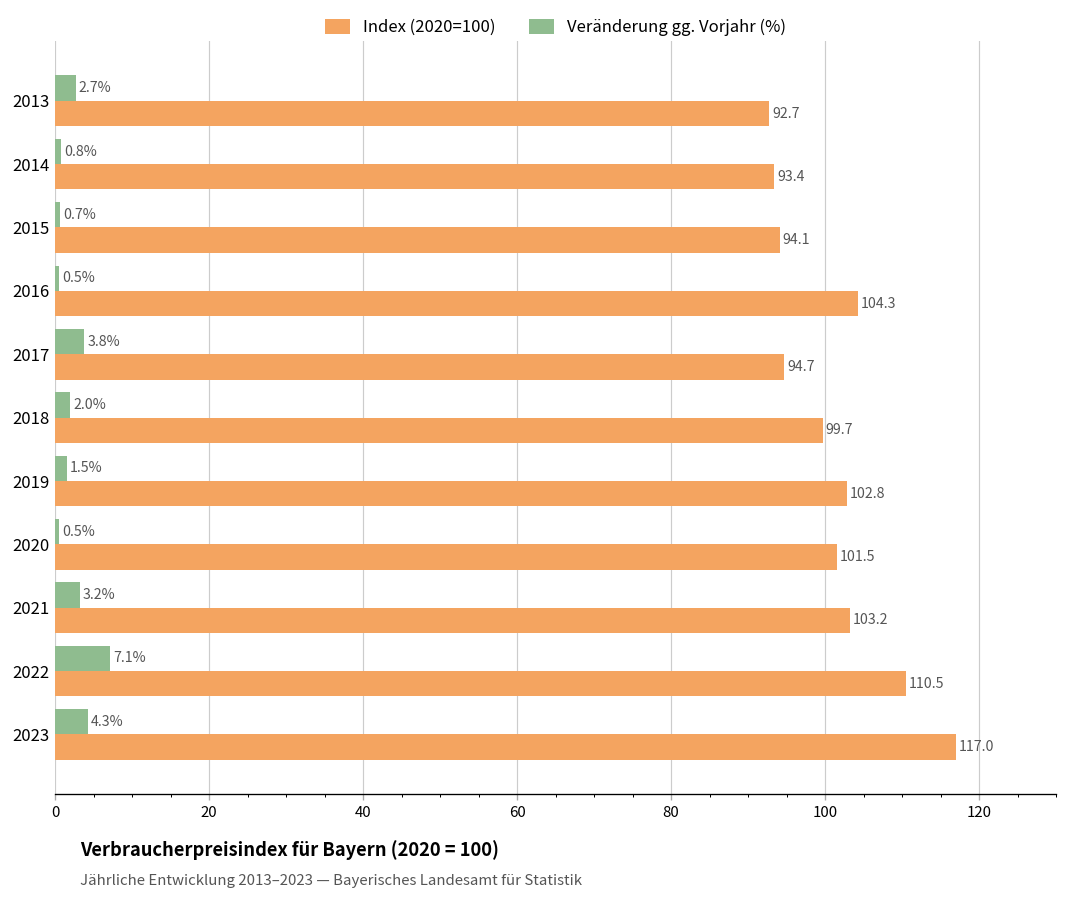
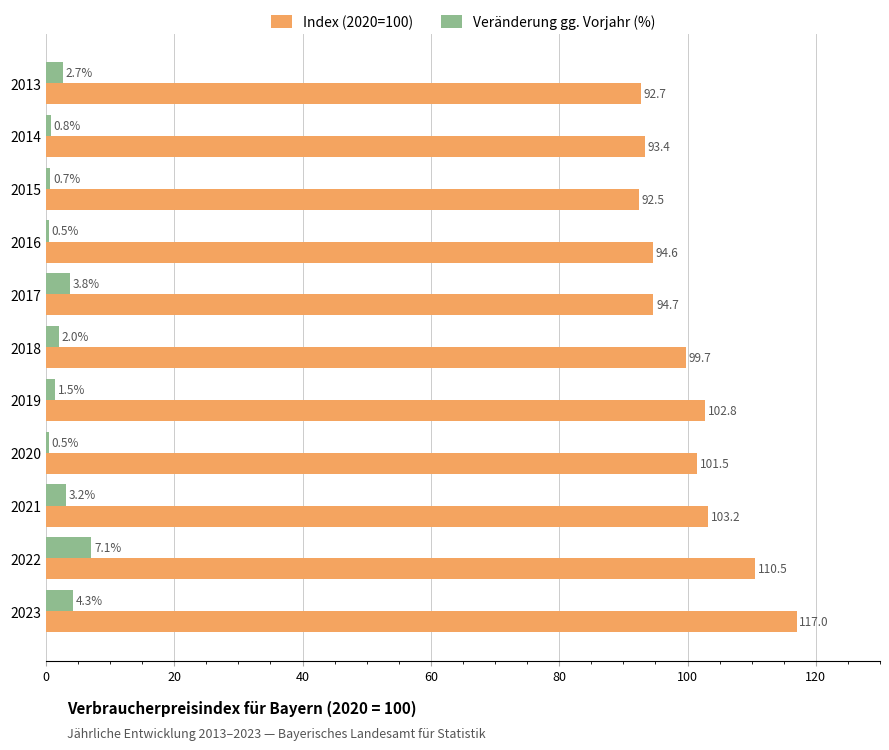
  {
    "Index (2020=100)": {
      "2013": "92.7",
      "2014": "93.4",
-     "2015": "94.1",
-     "2016": "104.3",
+     "2015": "92.5",
+     "2016": "94.6",
      "2017": "94.7",
      "2018": "99.7",
      "2019": "102.8",
      "2020": "101.5",
      "2021": "103.2",
      "2022": "110.5",
      "2023": "117.0"
    },
    "Veränderung gg. Vorjahr (%)": {
      "2013": "2.7%",
      "2014": "0.8%",
      "2015": "0.7%",
      "2016": "0.5%",
      "2017": "3.8%",
      "2018": "2.0%",
      "2019": "1.5%",
      "2020": "0.5%",
      "2021": "3.2%",
      "2022": "7.1%",
      "2023": "4.3%"
    }
  }
